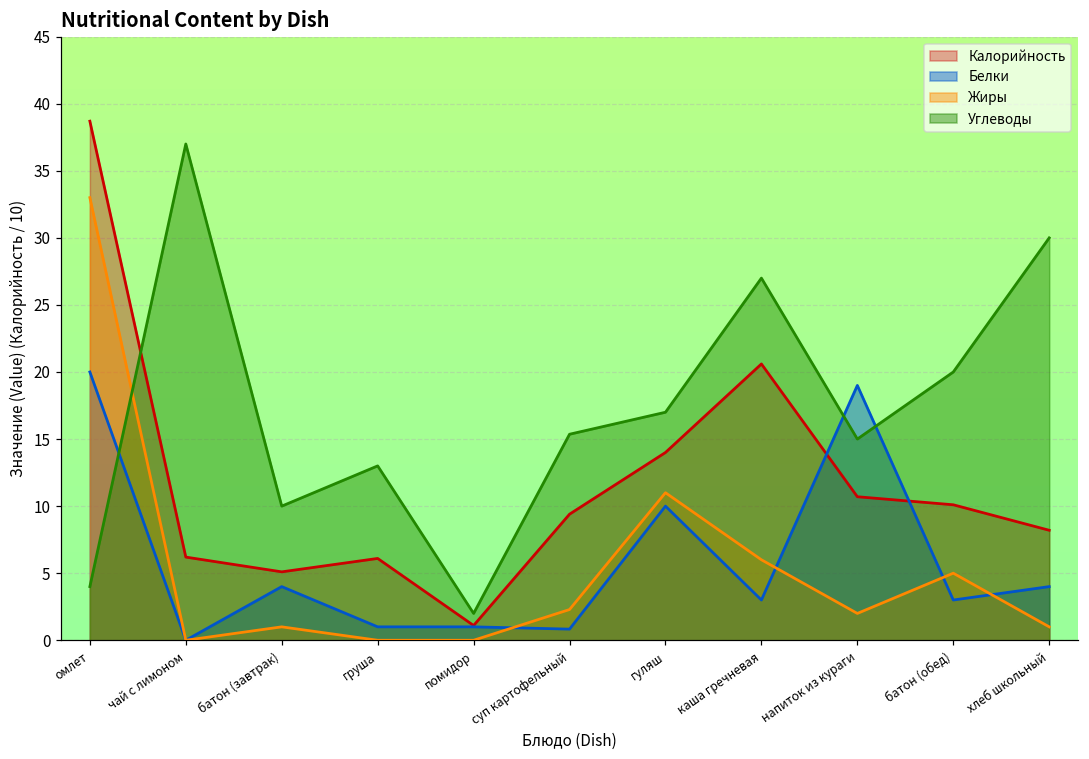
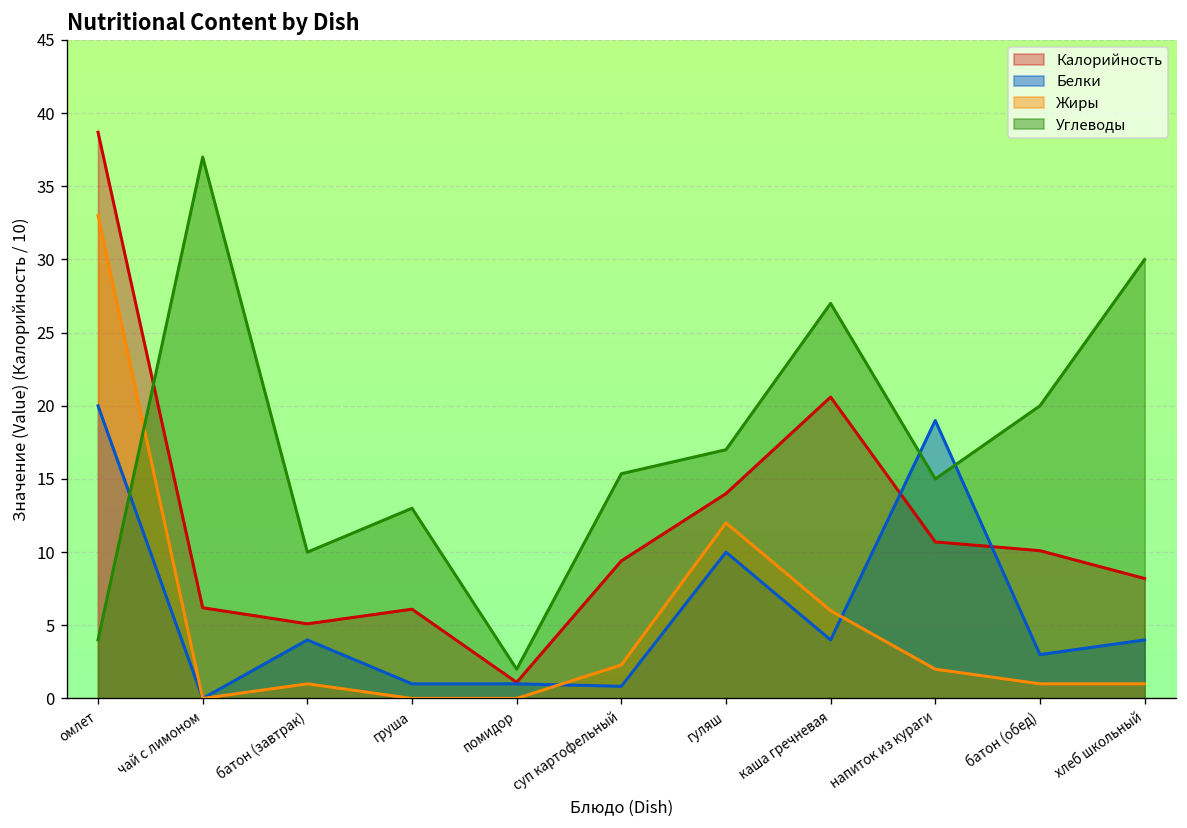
  {
    "Калорийность": {
      "омлет": 38.7,
      "чай с лимоном": 6,
      "батон (завтрак)": 5,
      "груша": 6,
      "суп картофельный": 9.4,
      "гуляш": 14,
      "каша гречневая": 20.6,
      "напиток из кураги": 10.7,
      "батон (обед)": 10,
      "хлеб школьный": 8
    },
    "Белки": {
      "омлет": 20,
      "батон (завтрак)": 4,
      "груша": 1,
      "суп картофельный": 1,
      "гуляш": 10,
-     "каша гречневая": 3,
+     "каша гречневая": 4,
      "напиток из кураги": 19,
      "батон (обед)": 3,
      "хлеб школьный": 4
    },
    "Жиры": {
      "омлет": 33,
      "батон (завтрак)": 1,
      "груша": 0,
      "помидор": 0,
      "суп картофельный": 2.3,
-     "гуляш": 11,
+     "гуляш": 12,
      "каша гречневая": 6,
      "напиток из кураги": 2,
-     "батон (обед)": 5,
+     "батон (обед)": 1,
      "хлеб школьный": 1
    },
    "Углеводы": {
      "омлет": 4,
      "чай с лимоном": 37,
      "батон (завтрак)": 10,
      "груша": 13,
      "помидор": 2,
      "суп картофельный": 15.4,
      "гуляш": 17,
      "каша гречневая": 27,
      "напиток из кураги": 15,
      "батон (обед)": 20,
      "хлеб школьный": 30
    }
  }
